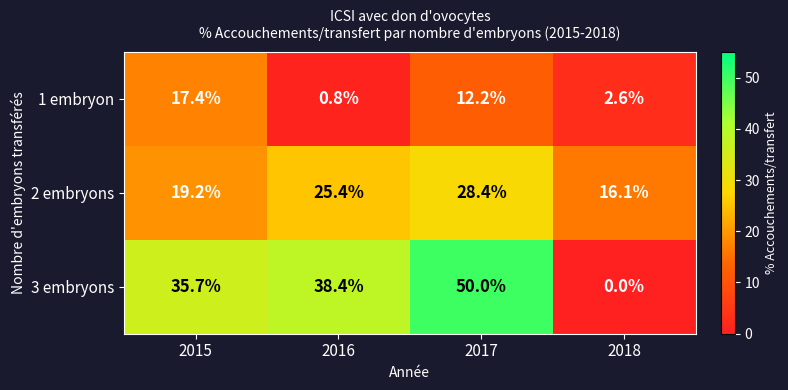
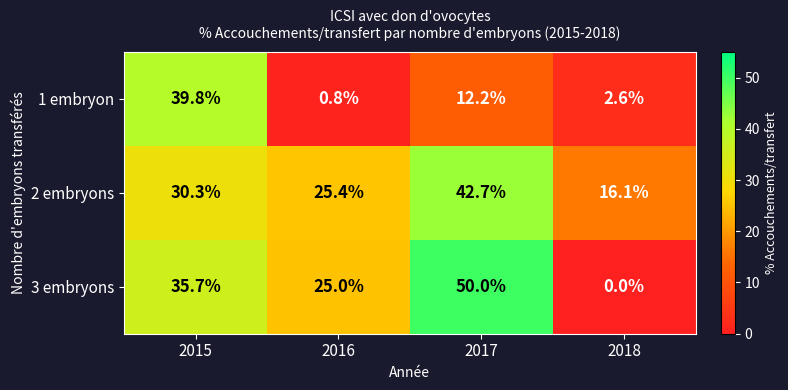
  {
    "1 embryon": {
-     "2015": "17.4%",
+     "2015": "39.8%",
      "2016": "0.8%",
      "2017": "12.2%",
      "2018": "2.6%"
    },
    "2 embryons": {
-     "2015": "19.2%",
+     "2015": "30.3%",
      "2016": "25.4%",
-     "2017": "28.4%",
+     "2017": "42.7%",
      "2018": "16.1%"
    },
    "3 embryons": {
      "2015": "35.7%",
-     "2016": "38.4%",
+     "2016": "25.0%",
      "2017": "50.0%",
      "2018": "0.0%"
    }
  }
